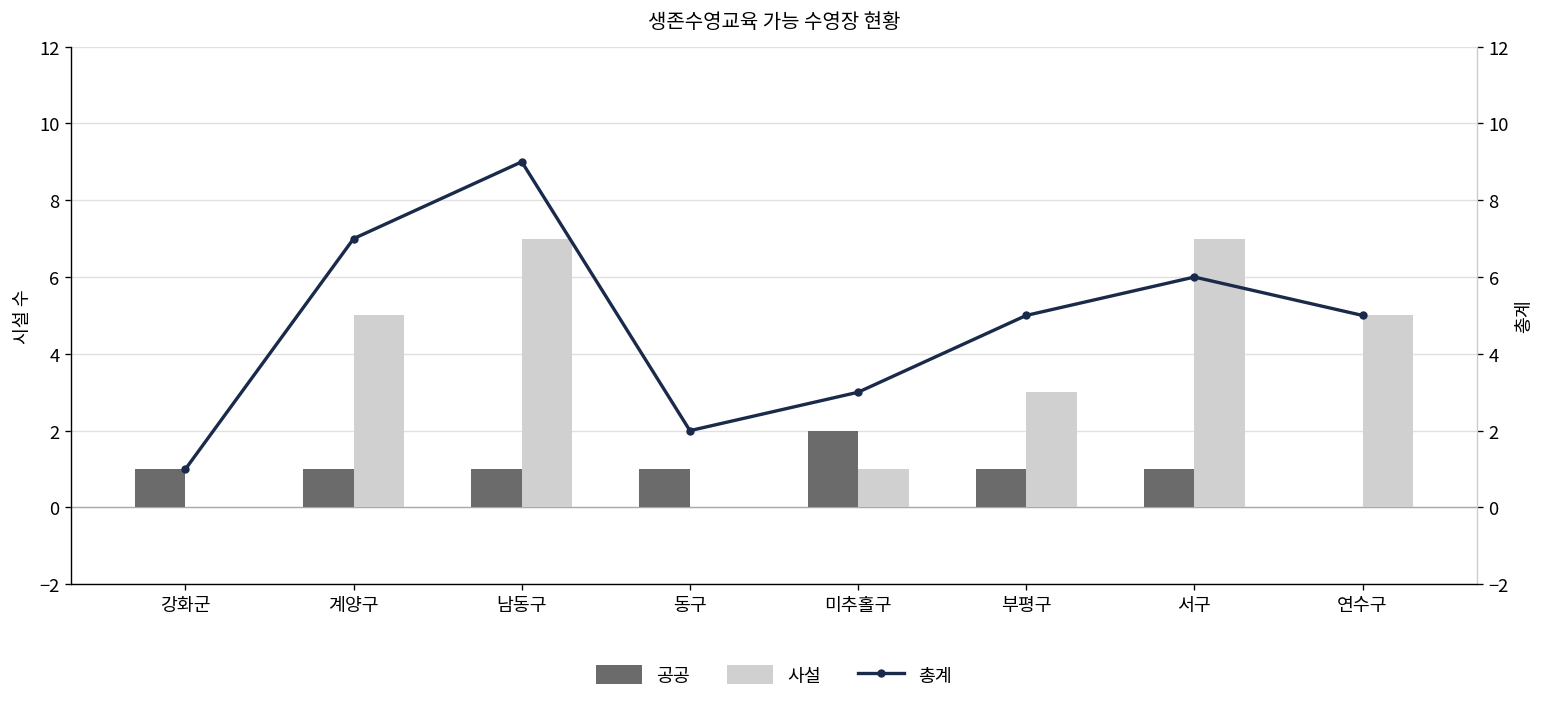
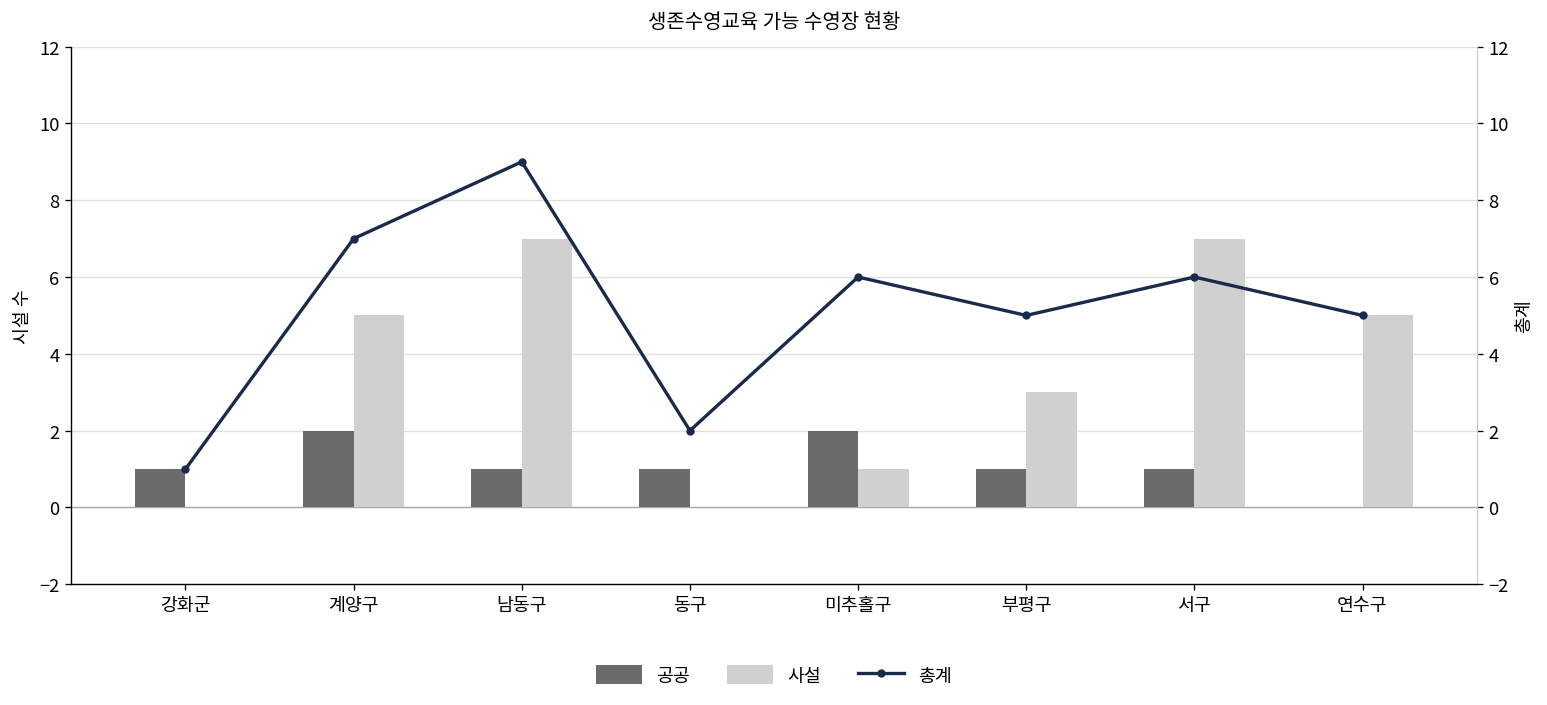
  {
    "공공": {
      "강화군": 1,
-     "계양구": 1,
+     "계양구": 2,
      "남동구": 1,
      "동구": 1,
      "미추홀구": 2,
      "부평구": 1,
      "서구": 1,
      "연수구": 0
    },
    "사설": {
      "강화군": 0,
      "계양구": 5,
      "남동구": 7,
      "동구": 0,
      "미추홀구": 1,
      "부평구": 3,
      "서구": 7,
      "연수구": 5
    },
    "총계": {
      "강화군": 1,
      "계양구": 7,
      "남동구": 9,
      "동구": 2,
-     "미추홀구": 3,
+     "미추홀구": 6,
      "부평구": 5,
      "서구": 6,
      "연수구": 5
    }
  }
